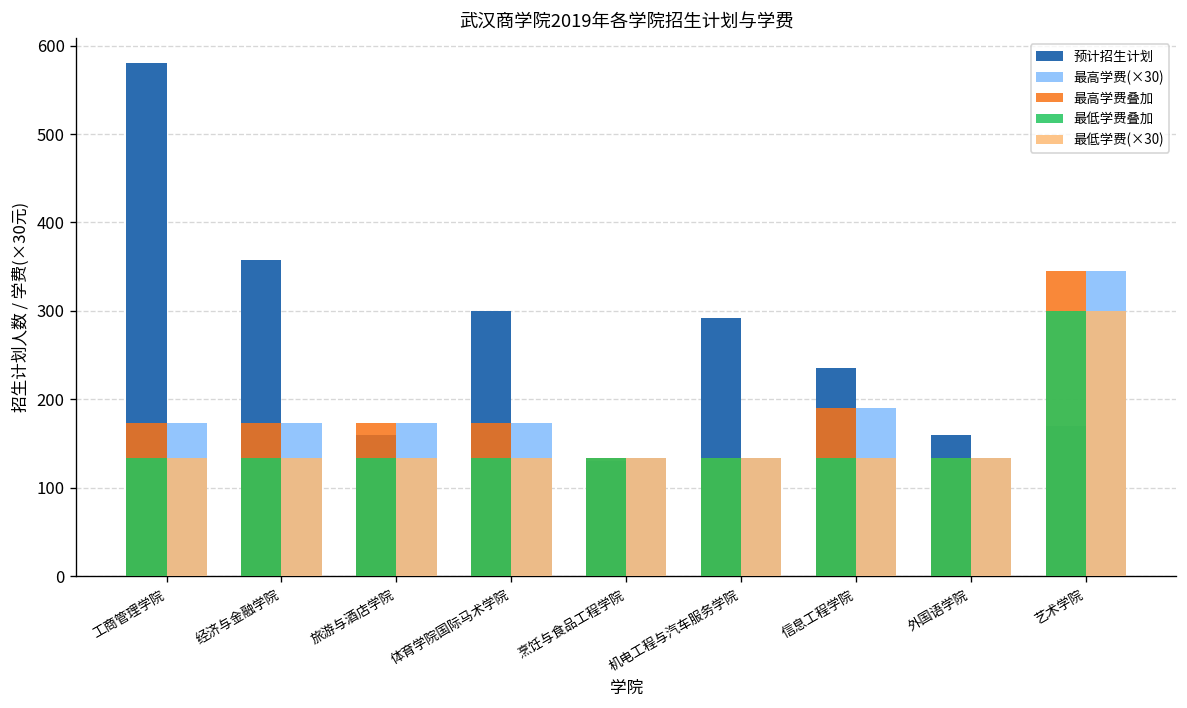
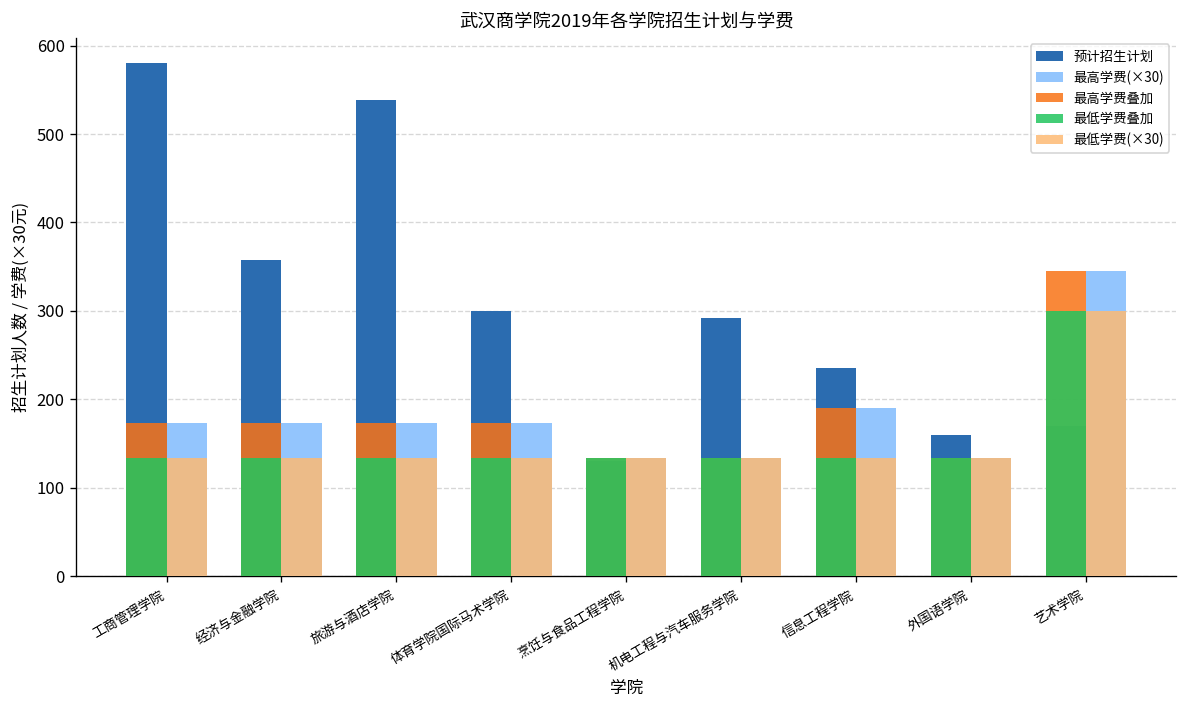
  {
    "预计招生计划": {
      "工商管理学院": 580,
      "经济与金融学院": 360,
-     "旅游与酒店学院": 160,
+     "旅游与酒店学院": 540,
      "体育学院国际马术学院": 300,
      "机电工程与汽车服务学院": 290,
      "信息工程学院": 240,
      "外国语学院": 160
    },
    "最高学费(×30)": {
      "工商管理学院": 170,
      "经济与金融学院": 170,
      "旅游与酒店学院": 170,
      "体育学院国际马术学院": 170,
      "烹饪与食品工程学院": 130,
      "机电工程与汽车服务学院": 130,
      "信息工程学院": 190,
      "外国语学院": 130,
      "艺术学院": 350
    },
    "最高学费叠加": {
      "烹饪与食品工程学院": 130,
      "艺术学院": 350
    },
    "最低学费叠加": {
      "烹饪与食品工程学院": 130
    },
    "最低学费(×30)": {
      "烹饪与食品工程学院": 130,
      "机电工程与汽车服务学院": 130,
      "外国语学院": 130
    }
  }
